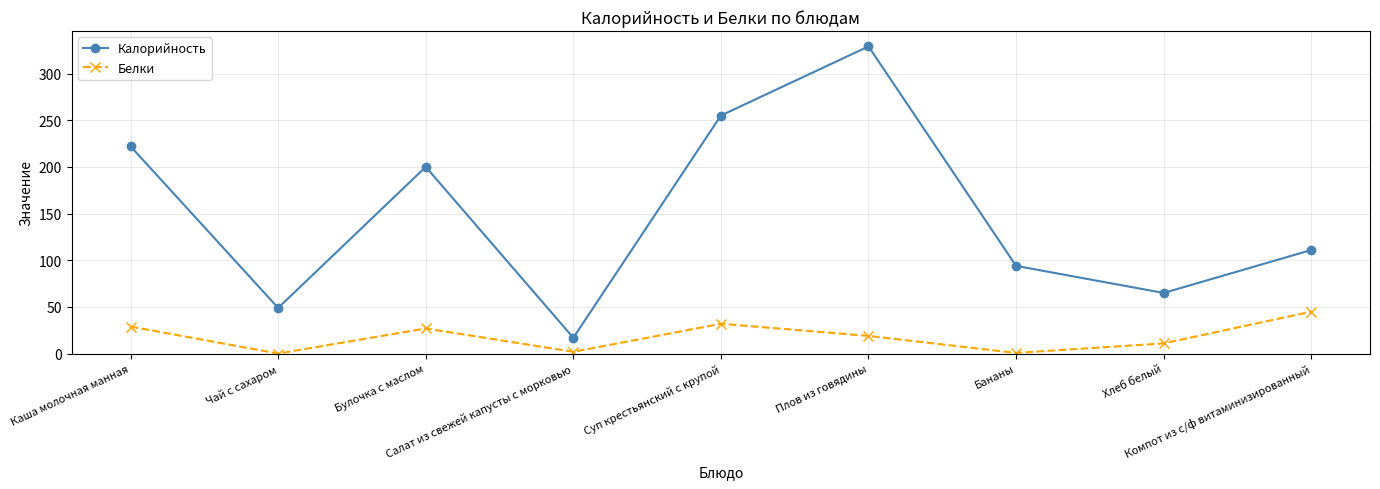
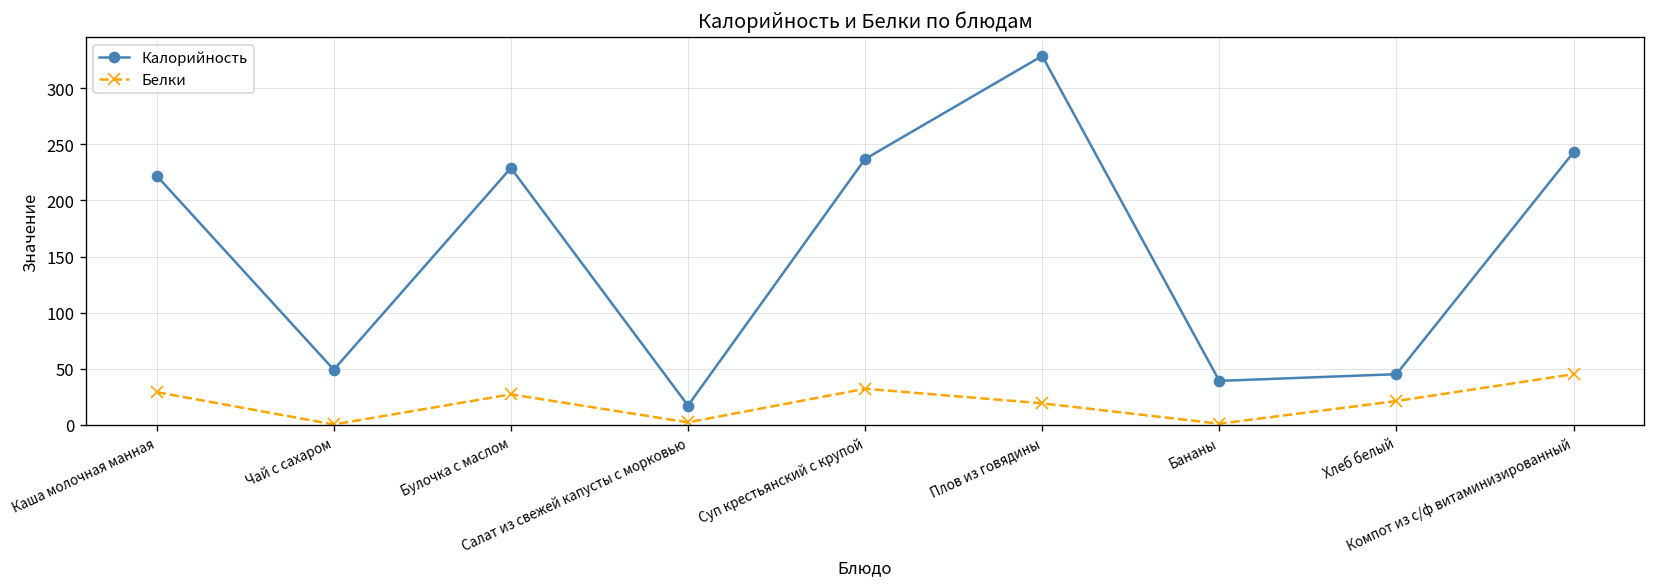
  {
    "Калорийность": {
      "Каша молочная манная": 220,
      "Чай с сахаром": 50,
-     "Булочка с маслом": 200,
+     "Булочка с маслом": 230,
      "Салат из свежей капусты с морковью": 20,
-     "Суп крестьянский с крупой": 260,
+     "Суп крестьянский с крупой": 240,
      "Плов из говядины": 330,
-     "Бананы": 90,
-     "Хлеб белый": 70,
-     "Компот из с/ф витаминизированный": 110
+     "Бананы": 40,
+     "Хлеб белый": 50,
+     "Компот из с/ф витаминизированный": 240
    },
    "Белки": {
      "Каша молочная манная": 30,
      "Чай с сахаром": 0,
      "Булочка с маслом": 30,
      "Салат из свежей капусты с морковью": 0,
      "Суп крестьянский с крупой": 30,
      "Плов из говядины": 20,
      "Бананы": 0,
-     "Хлеб белый": 10,
+     "Хлеб белый": 20,
      "Компот из с/ф витаминизированный": 50
    }
  }
